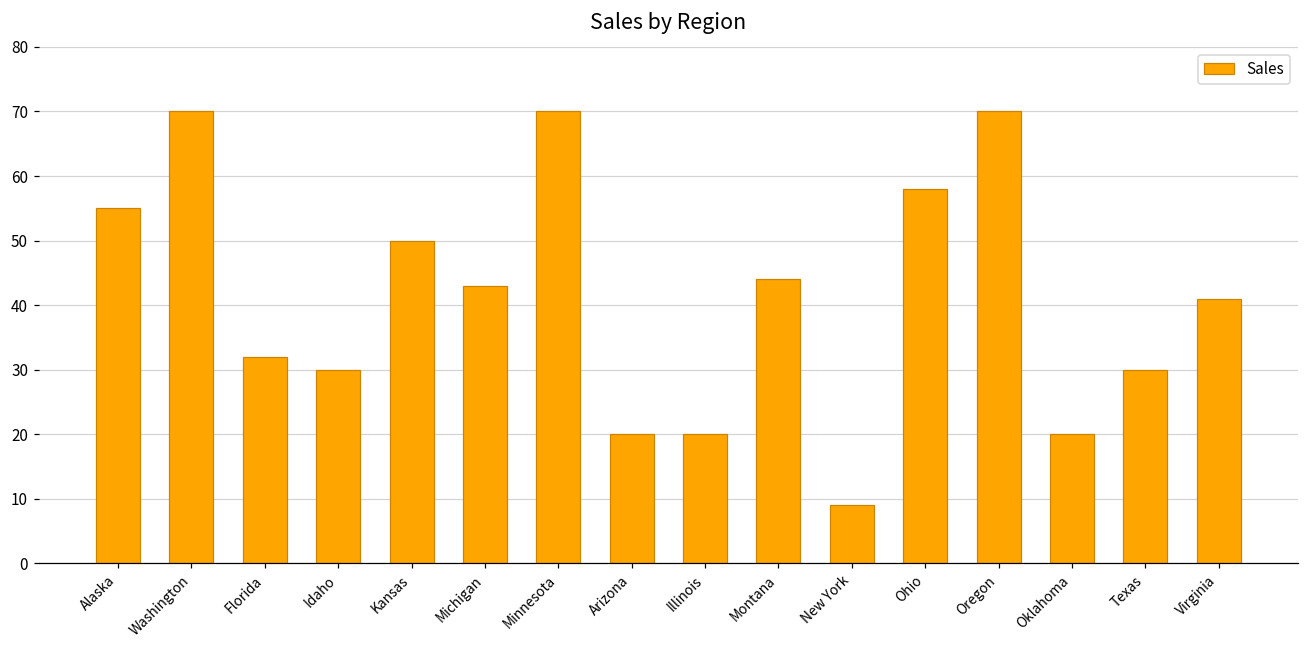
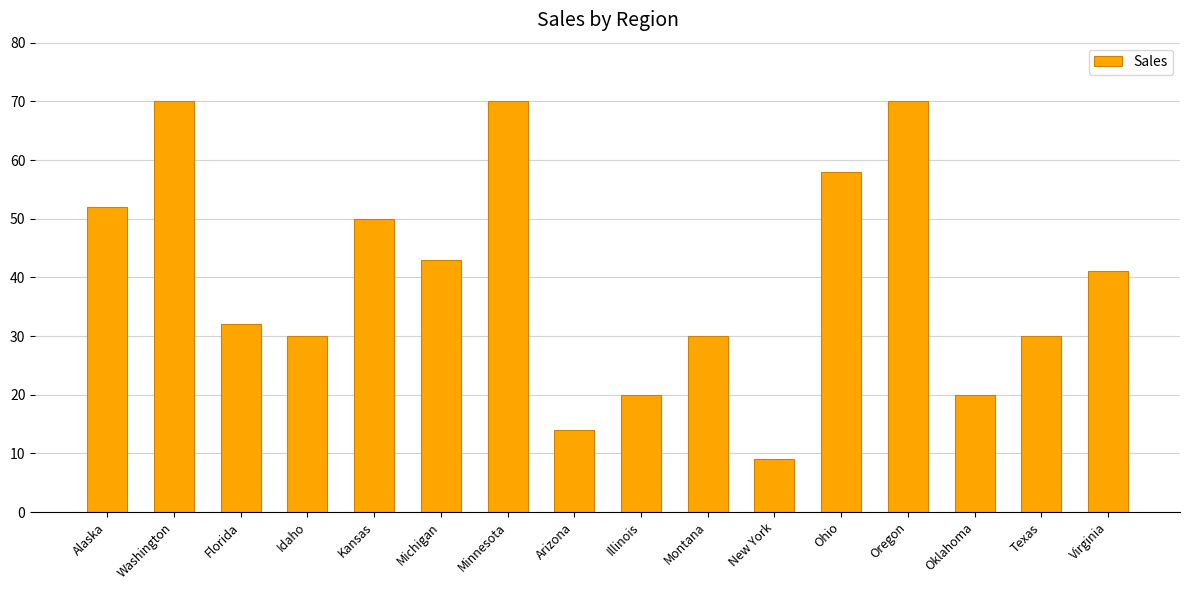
  {
-   "Alaska": 55,
+   "Alaska": 52,
    "Washington": 70,
    "Florida": 32,
    "Idaho": 30,
    "Kansas": 50,
    "Michigan": 43,
    "Minnesota": 70,
-   "Arizona": 20,
+   "Arizona": 14,
    "Illinois": 20,
-   "Montana": 44,
+   "Montana": 30,
    "New York": 9,
    "Ohio": 58,
    "Oregon": 70,
    "Oklahoma": 20,
    "Texas": 30,
    "Virginia": 41
  }
